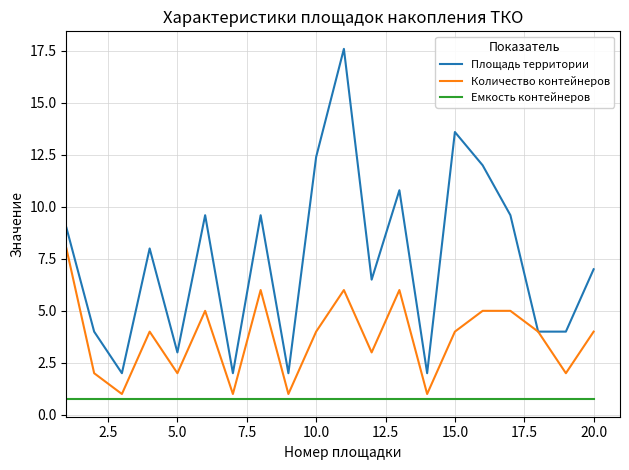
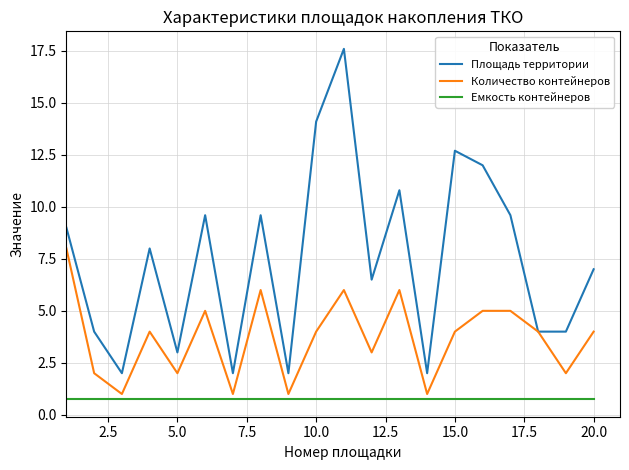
  {
    "Площадь территории": {
      "5.0": 3.0,
-     "10.0": 12.4,
-     "15.0": 13.6,
+     "10.0": 14.1,
+     "15.0": 12.7,
      "20.0": 7.0
    },
    "Количество контейнеров": {
      "5.0": 2.0,
      "10.0": 4.0,
      "15.0": 4.0,
      "20.0": 4.0
    },
    "Емкость контейнеров": {
      "5.0": 0.8,
      "10.0": 0.8,
      "15.0": 0.8,
      "20.0": 0.8
    }
  }
